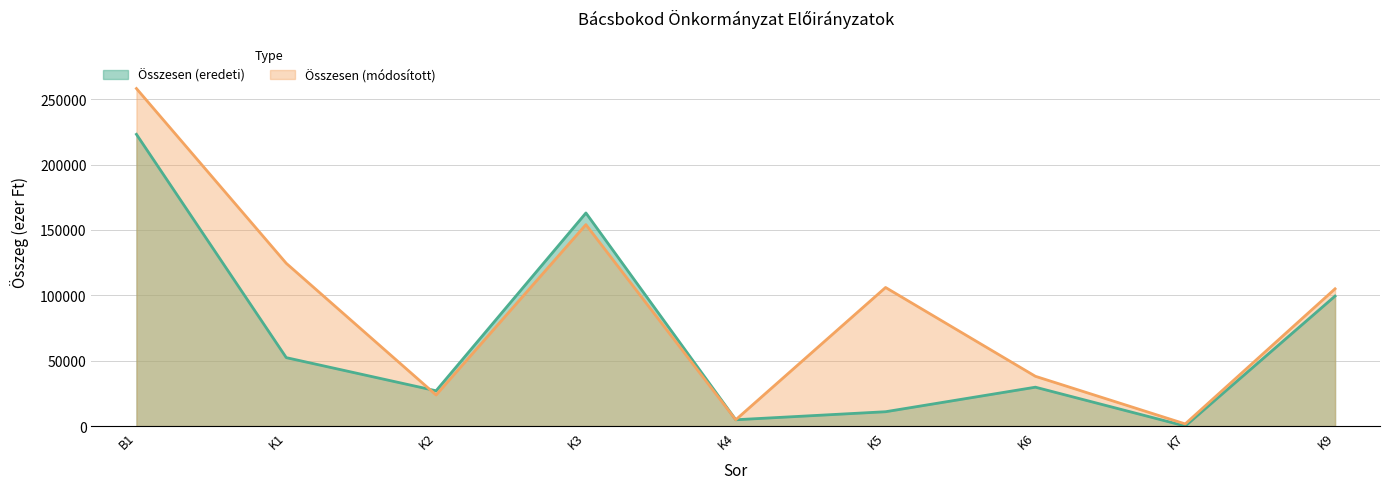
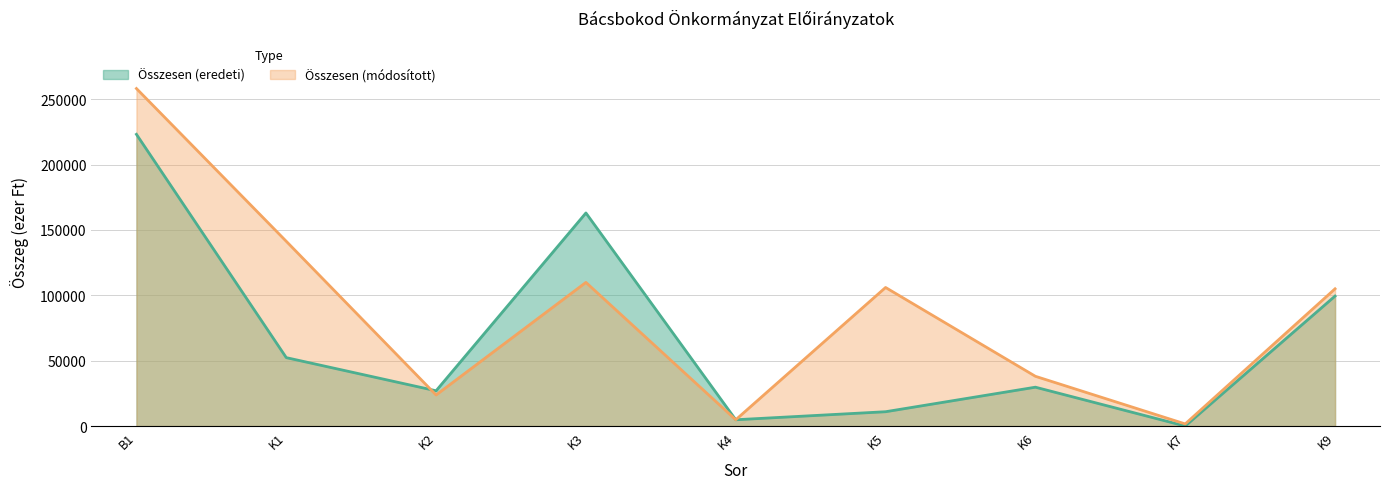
  {
    "Összesen (eredeti)": {
      "B1": 223000,
      "K1": 52000,
      "K2": 27000,
      "K3": 163000,
      "K5": 11000,
      "K6": 30000,
      "K9": 99000
    },
    "Összesen (módosított)": {
      "B1": 258000,
-     "K1": 125000,
+     "K1": 141000,
      "K2": 24000,
-     "K3": 154000,
+     "K3": 110000,
      "K5": 106000,
      "K6": 38000,
      "K9": 105000
    }
  }
